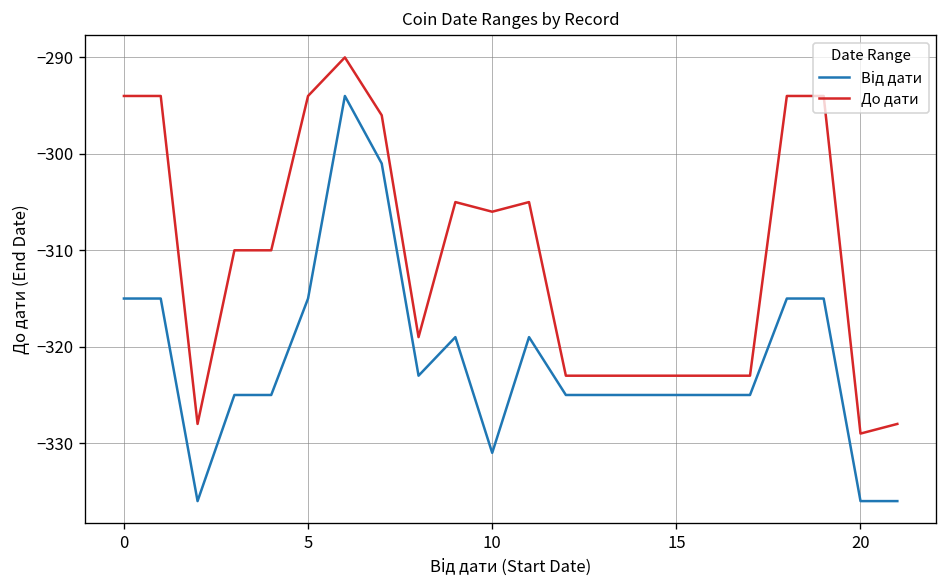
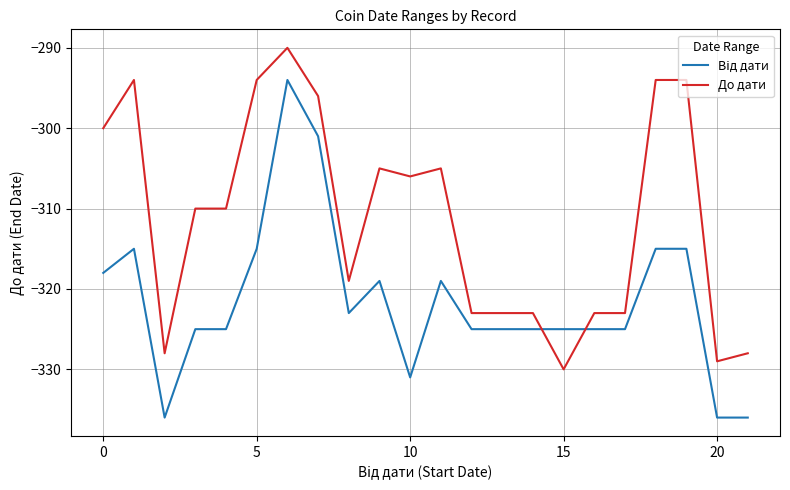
  {
    "Від дати": {
-     "0": -315,
+     "0": -318,
      "5": -315,
      "10": -331,
      "15": -325,
      "20": -336
    },
    "До дати": {
-     "0": -294,
+     "0": -300,
      "5": -294,
      "10": -306,
-     "15": -323,
+     "15": -330,
      "20": -329
    }
  }
